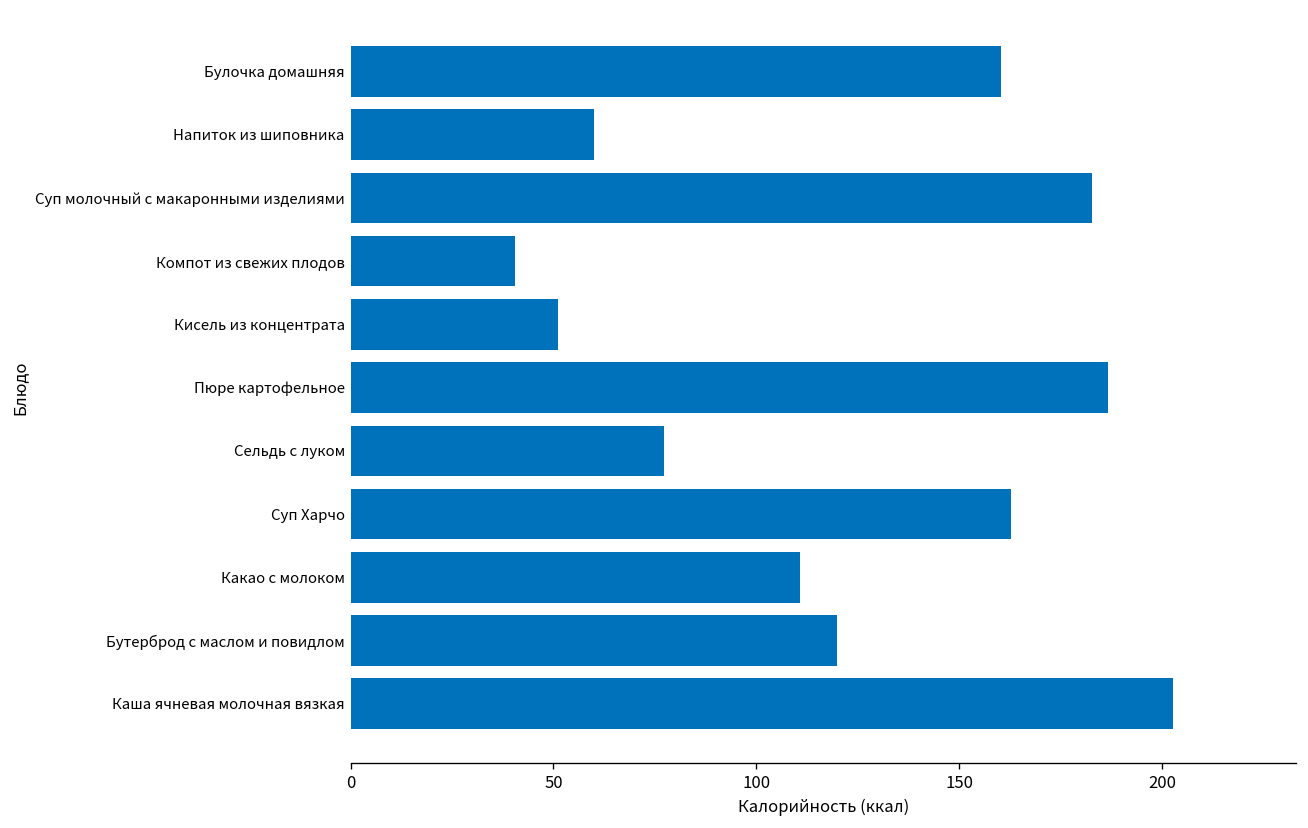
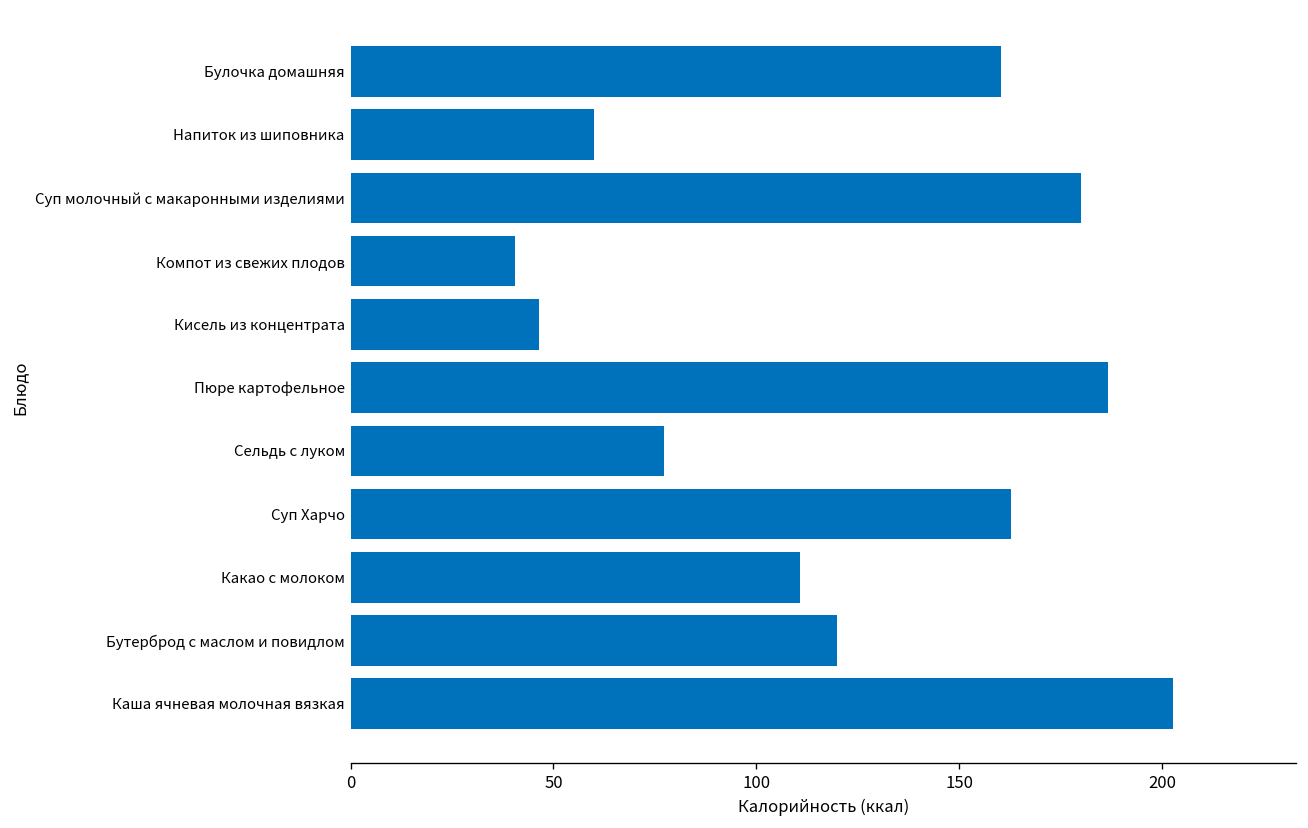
  {
    "Булочка домашняя": 160,
    "Напиток из шиповника": 60,
-   "Суп молочный с макаронными изделиями": 183,
+   "Суп молочный с макаронными изделиями": 180,
    "Компот из свежих плодов": 40,
-   "Кисель из концентрата": 51,
+   "Кисель из концентрата": 47,
    "Пюре картофельное": 187,
    "Сельдь с луком": 77,
    "Суп Харчо": 163,
    "Какао с молоком": 111,
    "Бутерброд с маслом и повидлом": 120,
    "Каша ячневая молочная вязкая": 203
  }
